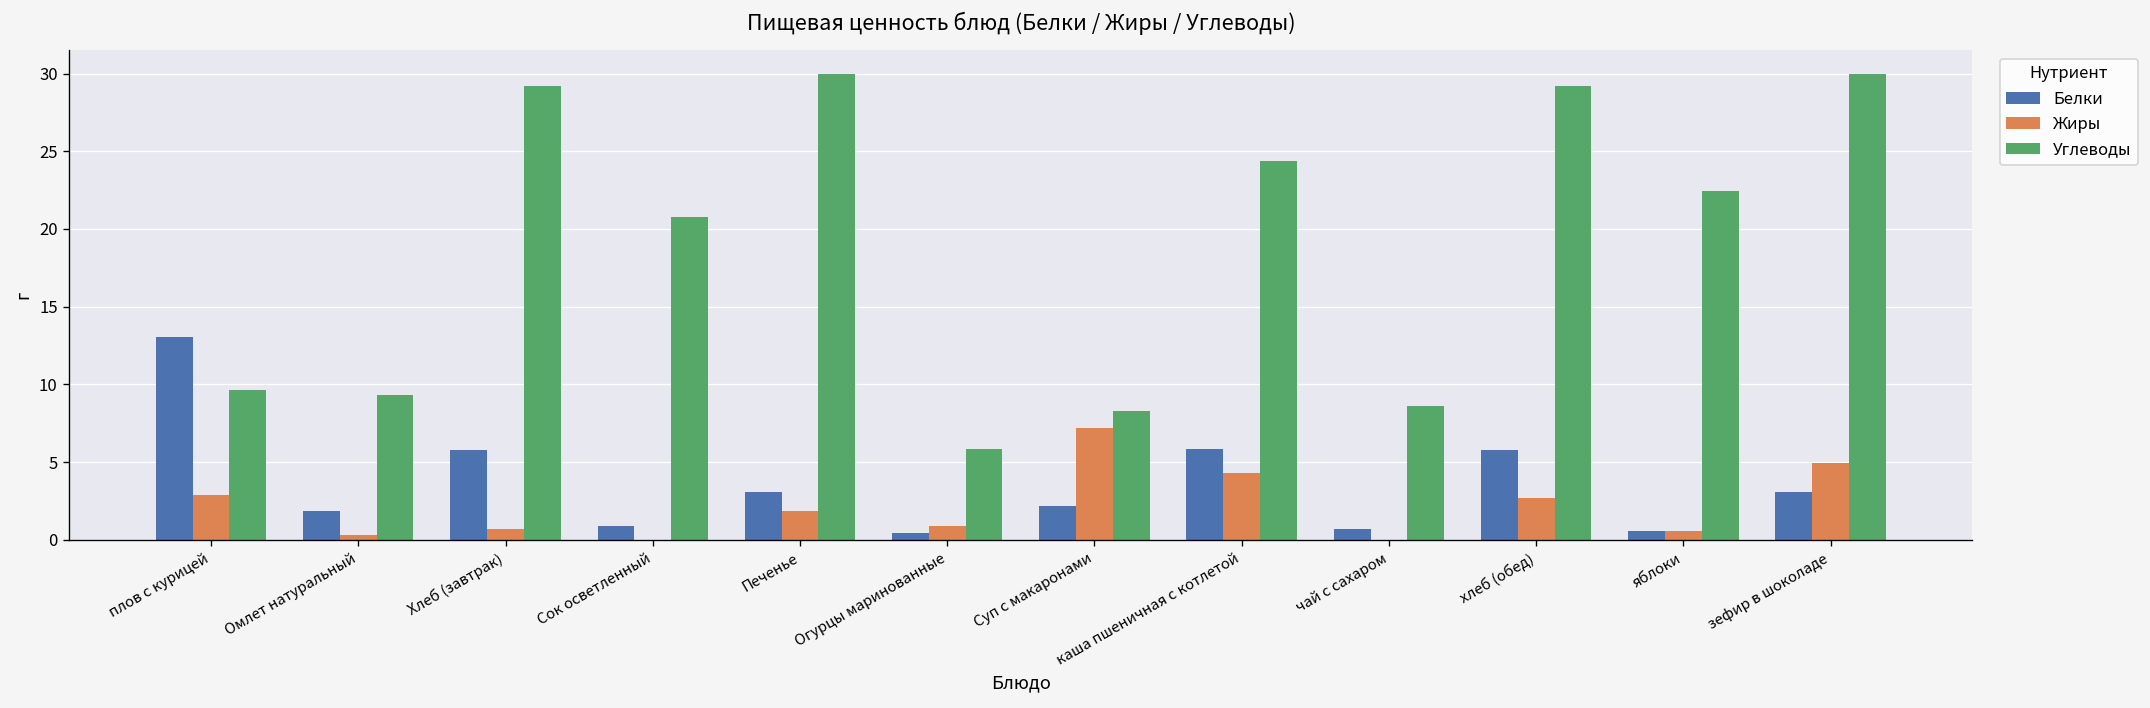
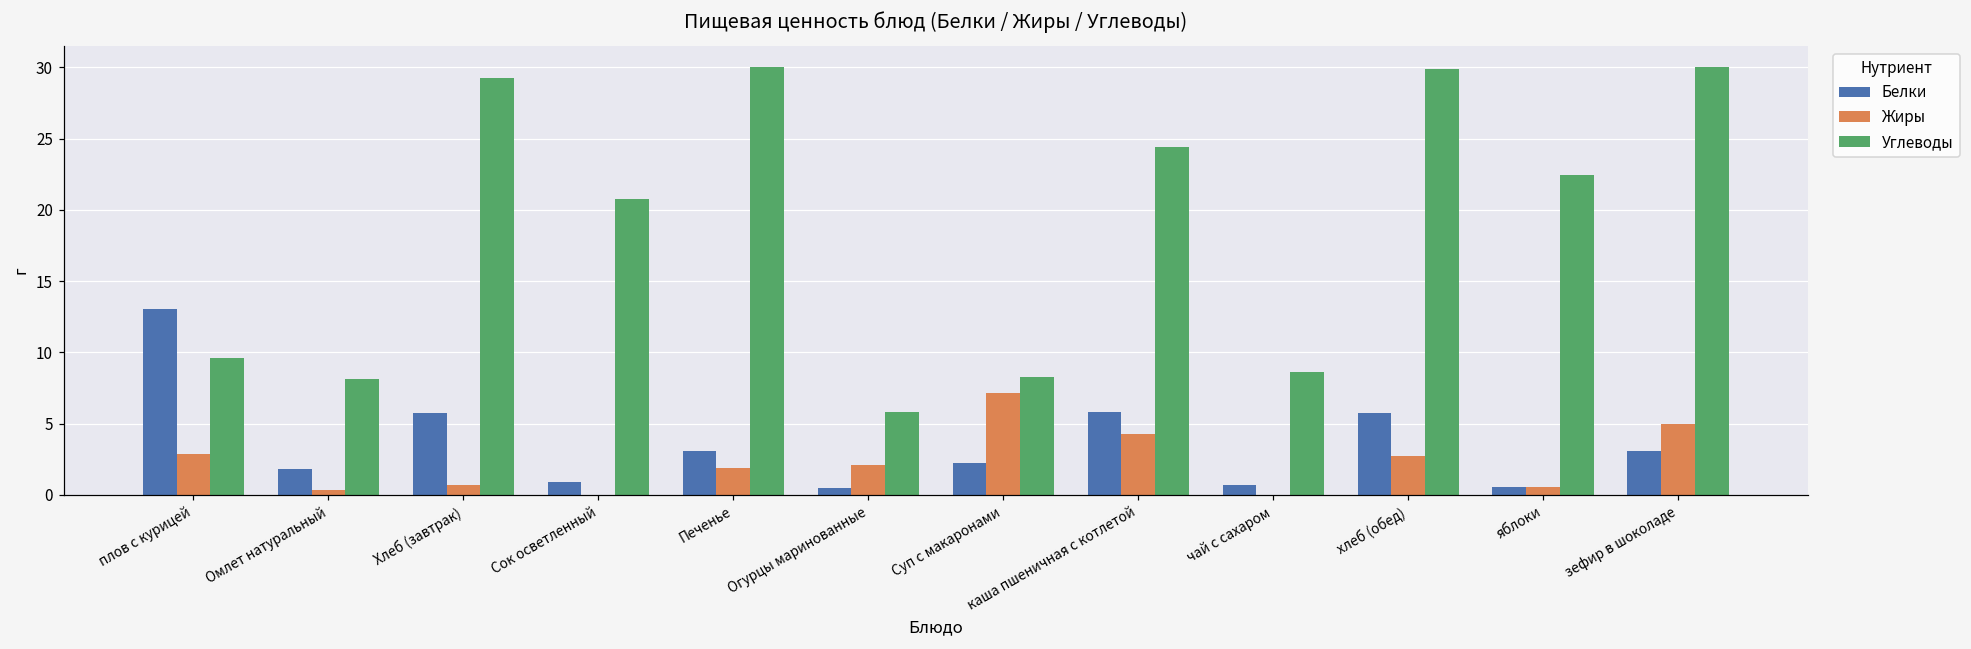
  {
    "Белки": {
      "плов с курицей": 13.0,
      "Омлет натуральный": 1.8,
      "Хлеб (завтрак)": 5.8,
      "Сок осветленный": 0.9,
      "Печенье": 3.1,
      "Огурцы маринованные": 0.5,
      "Суп с макаронами": 2.2,
      "каша пшеничная с котлетой": 5.8,
      "чай с сахаром": 0.7,
      "хлеб (обед)": 5.8,
      "яблоки": 0.5,
      "зефир в шоколаде": 3.1
    },
    "Жиры": {
      "плов с курицей": 2.9,
      "Омлет натуральный": 0.3,
      "Хлеб (завтрак)": 0.7,
      "Сок осветленный": 0.0,
      "Печенье": 1.9,
-     "Огурцы маринованные": 0.9,
+     "Огурцы маринованные": 2.1,
      "Суп с макаронами": 7.2,
      "каша пшеничная с котлетой": 4.3,
      "чай с сахаром": 0.0,
      "хлеб (обед)": 2.7,
      "яблоки": 0.5,
      "зефир в шоколаде": 4.9
    },
    "Углеводы": {
      "плов с курицей": 9.6,
-     "Омлет натуральный": 9.3,
+     "Омлет натуральный": 8.1,
      "Хлеб (завтрак)": 29.2,
      "Сок осветленный": 20.8,
      "Печенье": 30.0,
      "Огурцы маринованные": 5.8,
      "Суп с макаронами": 8.3,
      "каша пшеничная с котлетой": 24.4,
      "чай с сахаром": 8.6,
-     "хлеб (обед)": 29.2,
+     "хлеб (обед)": 29.9,
      "яблоки": 22.4,
      "зефир в шоколаде": 30.0
    }
  }
